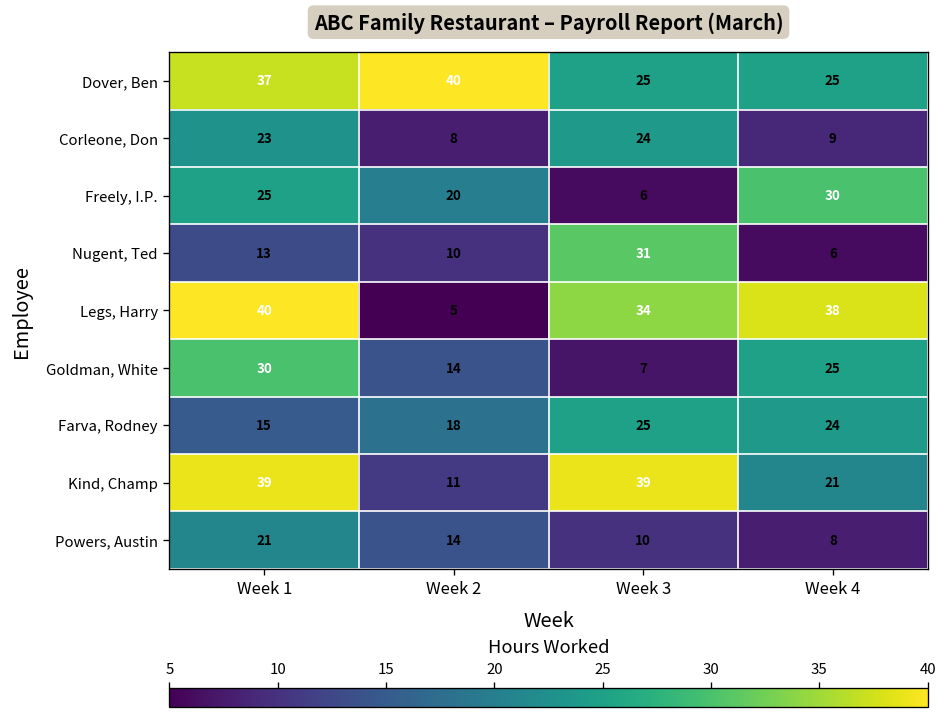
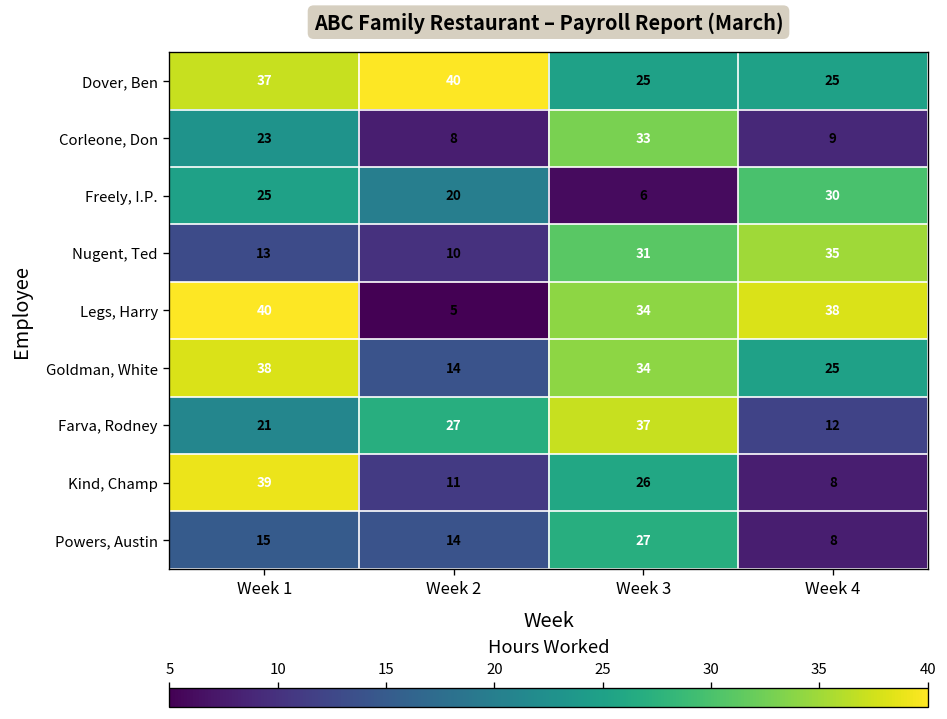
  {
    "Dover, Ben": {
      "Week 1": 37,
      "Week 2": 40,
      "Week 3": 25,
      "Week 4": 25
    },
    "Corleone, Don": {
      "Week 1": 23,
      "Week 2": 8,
-     "Week 3": 24,
+     "Week 3": 33,
      "Week 4": 9
    },
    "Freely, I.P.": {
      "Week 1": 25,
      "Week 2": 20,
      "Week 3": 6,
      "Week 4": 30
    },
    "Nugent, Ted": {
      "Week 1": 13,
      "Week 2": 10,
      "Week 3": 31,
-     "Week 4": 6
+     "Week 4": 35
    },
    "Legs, Harry": {
      "Week 1": 40,
      "Week 2": 5,
      "Week 3": 34,
      "Week 4": 38
    },
    "Goldman, White": {
-     "Week 1": 30,
+     "Week 1": 38,
      "Week 2": 14,
-     "Week 3": 7,
+     "Week 3": 34,
      "Week 4": 25
    },
    "Farva, Rodney": {
-     "Week 1": 15,
-     "Week 2": 18,
-     "Week 3": 25,
-     "Week 4": 24
+     "Week 1": 21,
+     "Week 2": 27,
+     "Week 3": 37,
+     "Week 4": 12
    },
    "Kind, Champ": {
      "Week 1": 39,
      "Week 2": 11,
-     "Week 3": 39,
-     "Week 4": 21
+     "Week 3": 26,
+     "Week 4": 8
    },
    "Powers, Austin": {
-     "Week 1": 21,
+     "Week 1": 15,
      "Week 2": 14,
-     "Week 3": 10,
+     "Week 3": 27,
      "Week 4": 8
    }
  }
